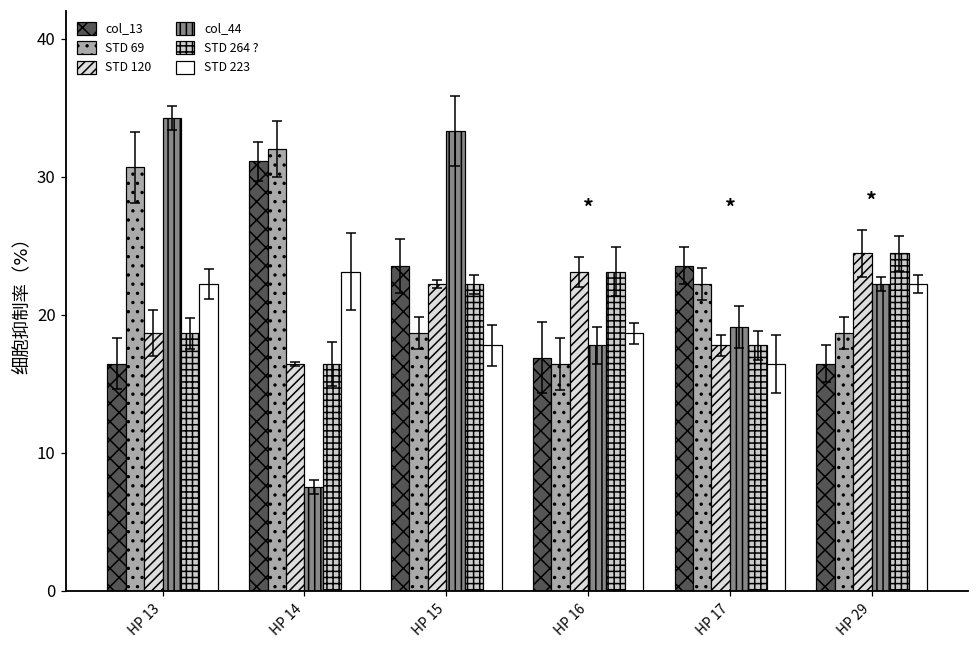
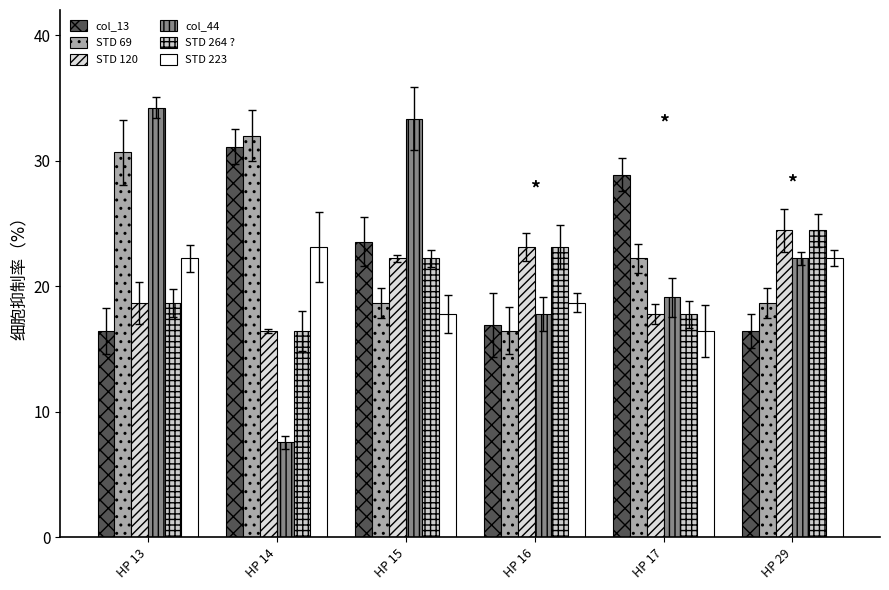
  {
    "col_13": {
      "HP 13": 16.4,
      "HP 14": 31.1,
      "HP 15": 23.6,
      "HP 16": 16.9,
-     "HP 17": 23.6,
+     "HP 17": 28.9,
      "HP 29": 16.4
    }
  }
